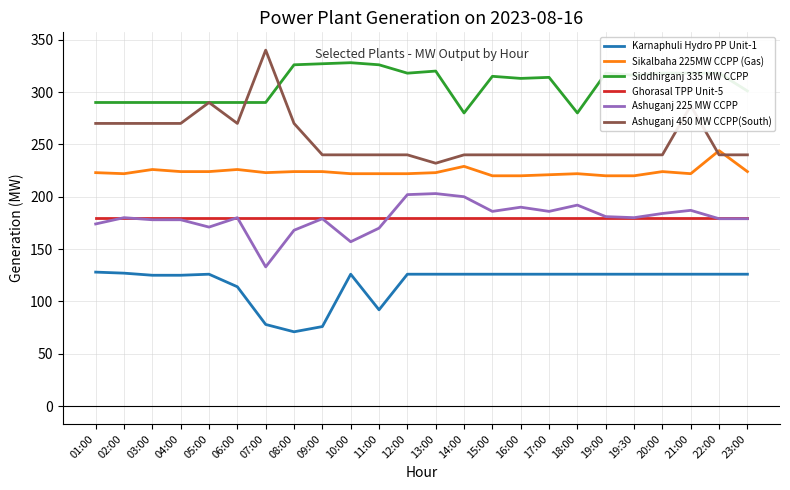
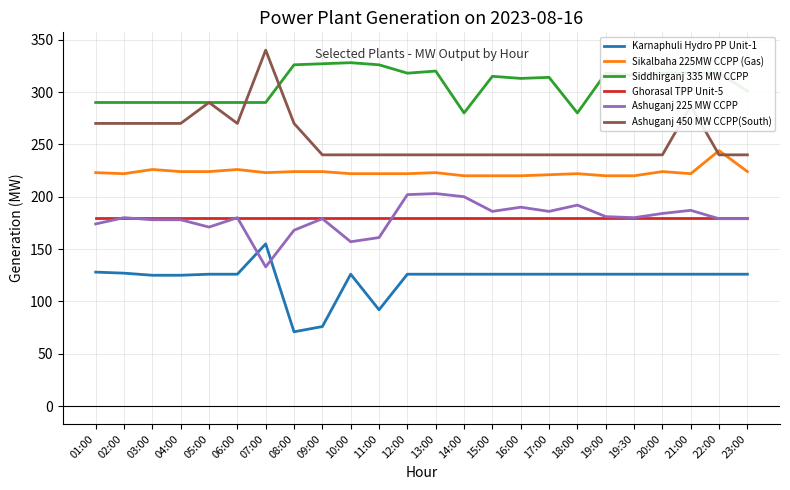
  {
    "Karnaphuli Hydro PP Unit-1": {
      "01:00": 128,
      "02:00": 127,
      "03:00": 125,
      "04:00": 125,
      "05:00": 126,
-     "06:00": 114,
-     "07:00": 78,
+     "06:00": 126,
+     "07:00": 155,
      "08:00": 71,
      "09:00": 76,
      "10:00": 126,
      "11:00": 92,
      "12:00": 126,
      "13:00": 126,
      "14:00": 126,
      "15:00": 126,
      "16:00": 126,
      "17:00": 126,
      "18:00": 126,
      "19:00": 126,
      "19:30": 126,
      "20:00": 126,
      "21:00": 126,
      "22:00": 126,
      "23:00": 126
    },
    "Sikalbaha 225MW CCPP (Gas)": {
      "01:00": 223,
      "02:00": 222,
      "03:00": 226,
      "04:00": 224,
      "05:00": 224,
      "06:00": 226,
      "07:00": 223,
      "08:00": 224,
      "09:00": 224,
      "10:00": 222,
      "11:00": 222,
      "12:00": 222,
      "13:00": 223,
-     "14:00": 229,
+     "14:00": 220,
      "15:00": 220,
      "16:00": 220,
      "17:00": 221,
      "18:00": 222,
      "19:00": 220,
      "19:30": 220,
      "20:00": 224,
      "21:00": 222,
      "22:00": 244,
      "23:00": 224
    },
    "Siddhirganj 335 MW CCPP": {
      "01:00": 290,
      "02:00": 290,
      "03:00": 290,
      "04:00": 290,
      "06:00": 290,
      "07:00": 290,
      "08:00": 326,
      "09:00": 327,
      "10:00": 328,
      "11:00": 326,
      "12:00": 318,
      "13:00": 320,
      "14:00": 280,
      "15:00": 315,
      "16:00": 313,
      "17:00": 314,
      "18:00": 280
    },
    "Ghorasal TPP Unit-5": {
      "01:00": 180,
      "05:00": 180,
      "07:00": 180,
      "08:00": 180,
      "10:00": 180,
      "11:00": 180,
      "12:00": 180,
      "13:00": 180,
      "14:00": 180,
      "15:00": 180,
      "16:00": 180,
      "17:00": 180,
      "18:00": 180,
      "20:00": 180,
      "21:00": 180
    },
    "Ashuganj 225 MW CCPP": {
      "01:00": 174,
      "05:00": 171,
      "07:00": 133,
      "08:00": 168,
      "10:00": 157,
-     "11:00": 170,
+     "11:00": 161,
      "12:00": 202,
      "13:00": 203,
      "14:00": 200,
      "15:00": 186,
      "16:00": 190,
      "17:00": 186,
      "18:00": 192,
      "20:00": 184,
      "21:00": 187
    },
    "Ashuganj 450 MW CCPP(South)": {
      "01:00": 270,
      "02:00": 270,
      "03:00": 270,
      "04:00": 270,
      "06:00": 270,
      "07:00": 340,
      "08:00": 270,
      "09:00": 240,
      "10:00": 240,
      "11:00": 240,
      "12:00": 240,
-     "13:00": 232,
+     "13:00": 240,
      "14:00": 240,
      "15:00": 240,
      "16:00": 240,
      "17:00": 240,
      "18:00": 240,
      "19:00": 240,
      "19:30": 240,
      "20:00": 240,
      "22:00": 240,
      "23:00": 240
    }
  }
